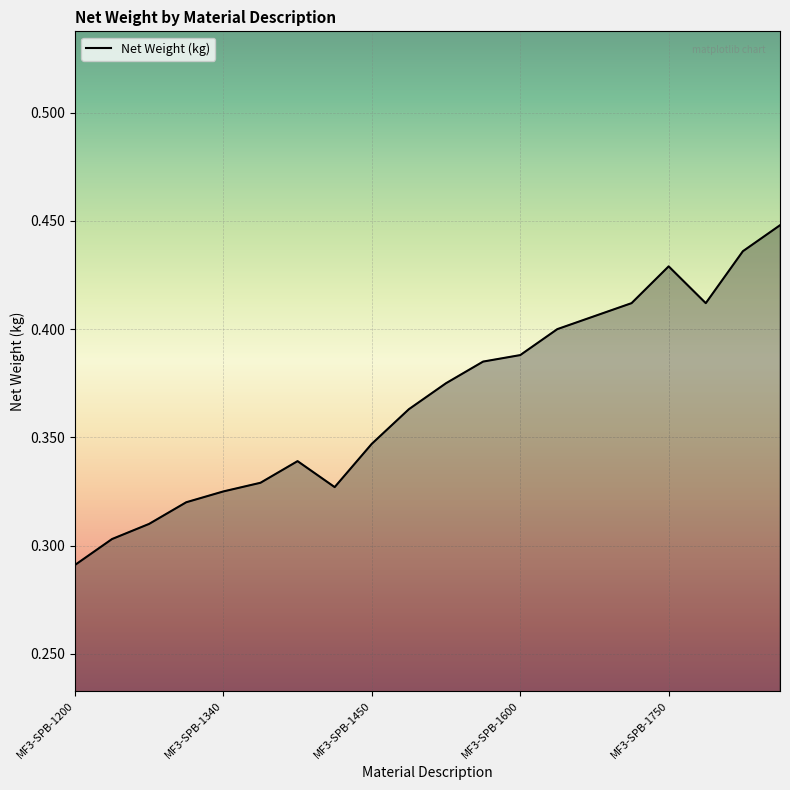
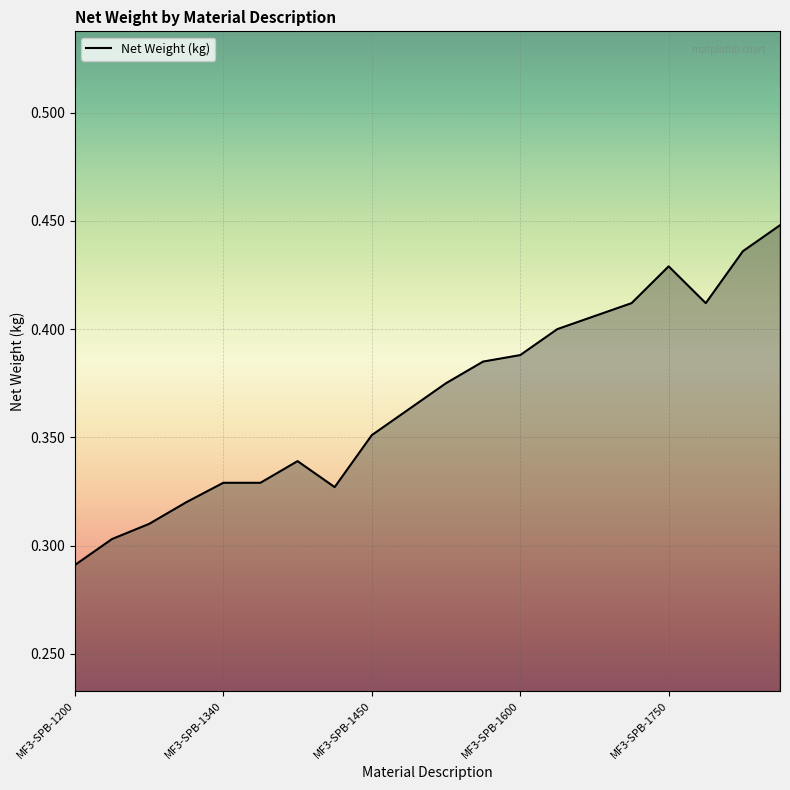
  {
    "MF3-SPB-1200": 0.291,
-   "MF3-SPB-1340": 0.325,
-   "MF3-SPB-1450": 0.347,
+   "MF3-SPB-1340": 0.329,
+   "MF3-SPB-1450": 0.351,
    "MF3-SPB-1600": 0.388,
    "MF3-SPB-1750": 0.429
  }
